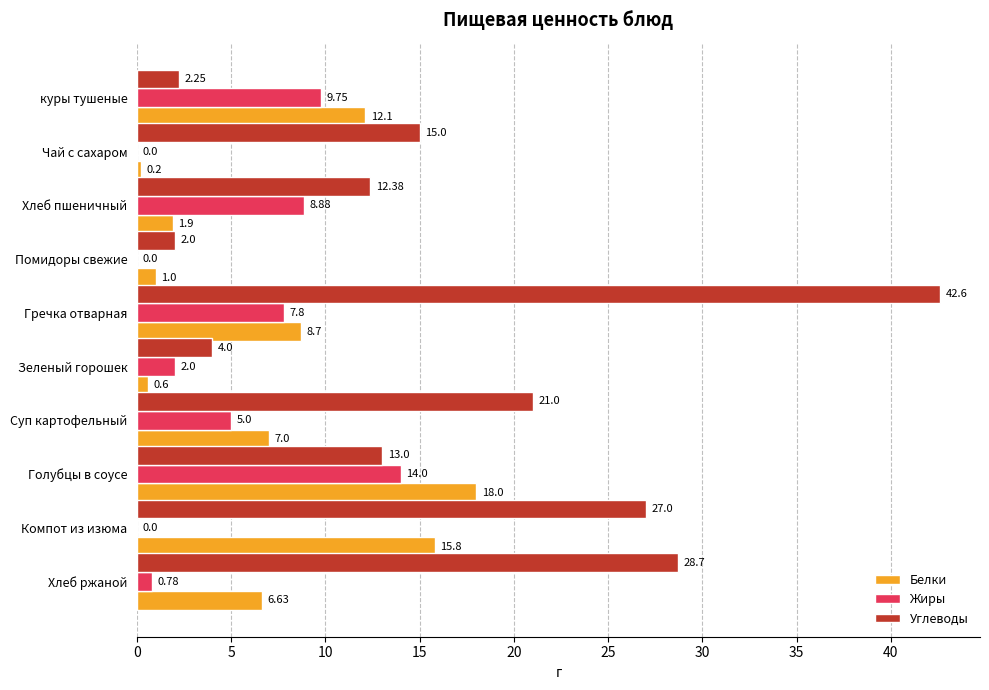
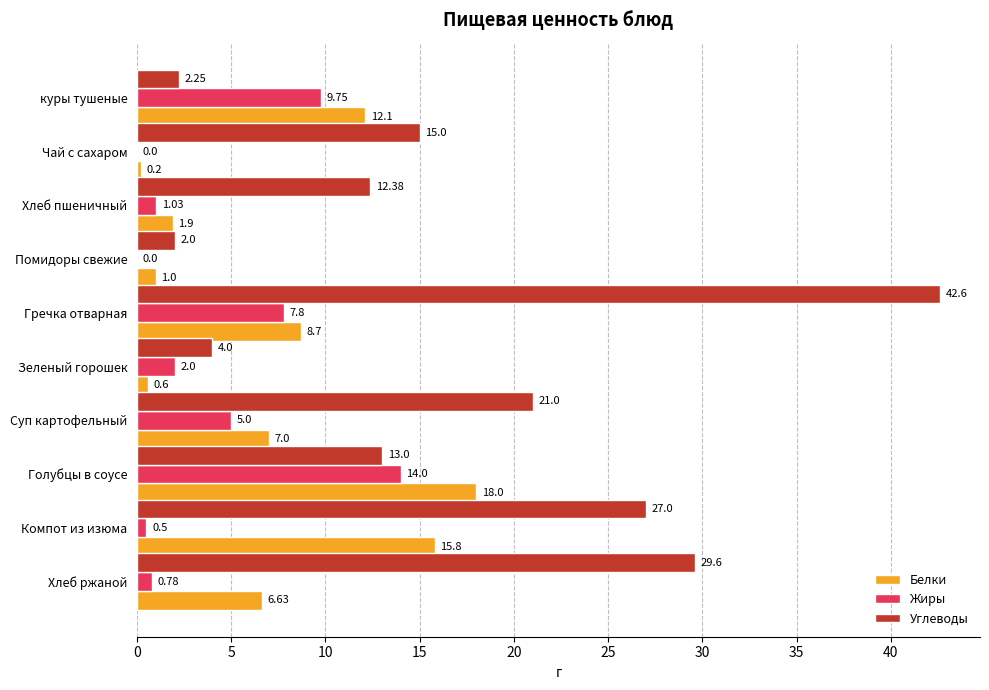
  {
    "Белки": {
      "куры тушеные": 12.1,
      "Чай с сахаром": 0.2,
      "Хлеб пшеничный": 1.9,
      "Помидоры свежие": 1.0,
      "Гречка отварная": 8.7,
      "Зеленый горошек": 0.6,
      "Суп картофельный": 7.0,
      "Голубцы в соусе": 18.0,
      "Компот из изюма": 15.8,
      "Хлеб ржаной": 6.63
    },
    "Жиры": {
      "куры тушеные": 9.75,
      "Чай с сахаром": 0.0,
-     "Хлеб пшеничный": 8.88,
+     "Хлеб пшеничный": 1.03,
      "Помидоры свежие": 0.0,
      "Гречка отварная": 7.8,
      "Зеленый горошек": 2.0,
      "Суп картофельный": 5.0,
      "Голубцы в соусе": 14.0,
-     "Компот из изюма": 0.0,
+     "Компот из изюма": 0.5,
      "Хлеб ржаной": 0.78
    },
    "Углеводы": {
      "куры тушеные": 2.25,
      "Чай с сахаром": 15.0,
      "Хлеб пшеничный": 12.38,
      "Помидоры свежие": 2.0,
      "Гречка отварная": 42.6,
      "Зеленый горошек": 4.0,
      "Суп картофельный": 21.0,
      "Голубцы в соусе": 13.0,
      "Компот из изюма": 27.0,
-     "Хлеб ржаной": 28.7
+     "Хлеб ржаной": 29.6
    }
  }
